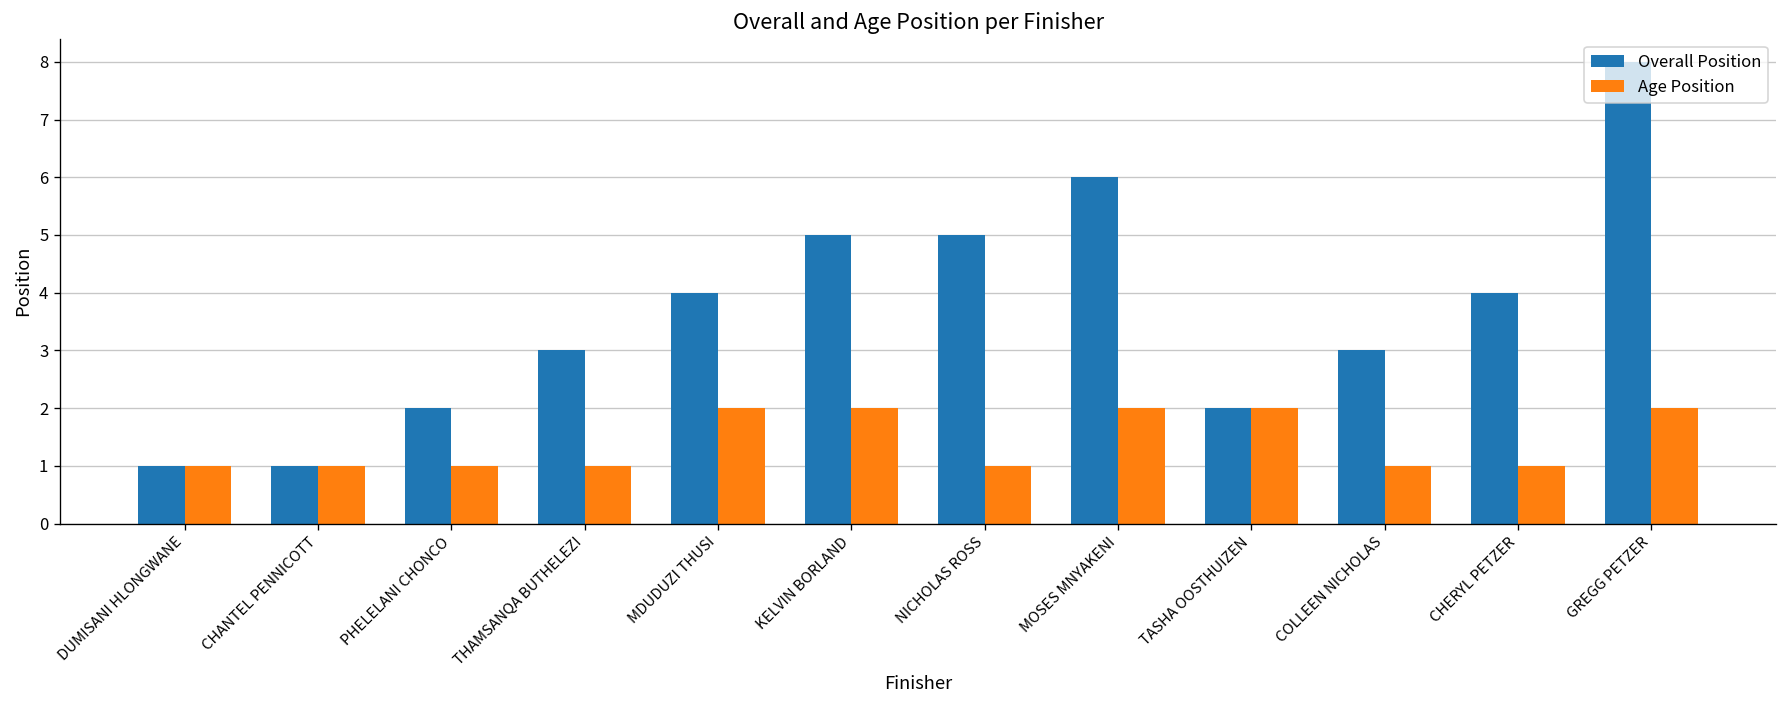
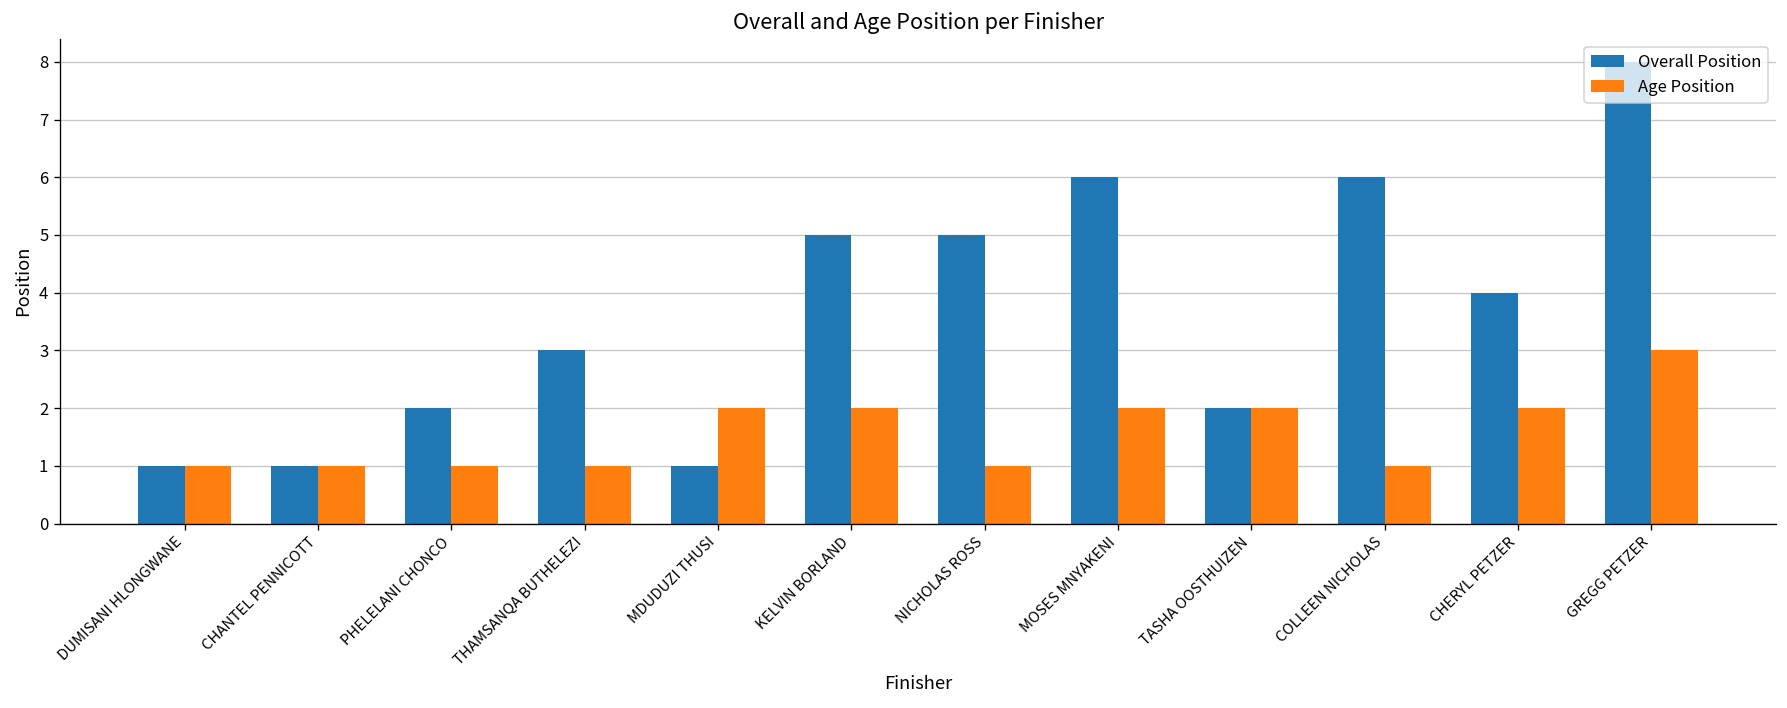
  {
    "Overall Position": {
      "DUMISANI HLONGWANE": 1,
      "CHANTEL PENNICOTT": 1,
      "PHELELANI CHONCO": 2,
      "THAMSANQA BUTHELEZI": 3,
-     "MDUDUZI THUSI": 4,
+     "MDUDUZI THUSI": 1,
      "KELVIN BORLAND": 5,
      "NICHOLAS ROSS": 5,
      "MOSES MNYAKENI": 6,
      "TASHA OOSTHUIZEN": 2,
-     "COLLEEN NICHOLAS": 3,
+     "COLLEEN NICHOLAS": 6,
      "CHERYL PETZER": 4
    },
    "Age Position": {
      "DUMISANI HLONGWANE": 1,
      "CHANTEL PENNICOTT": 1,
      "PHELELANI CHONCO": 1,
      "THAMSANQA BUTHELEZI": 1,
      "MDUDUZI THUSI": 2,
      "KELVIN BORLAND": 2,
      "NICHOLAS ROSS": 1,
      "MOSES MNYAKENI": 2,
      "TASHA OOSTHUIZEN": 2,
      "COLLEEN NICHOLAS": 1,
-     "CHERYL PETZER": 1,
-     "GREGG PETZER": 2
+     "CHERYL PETZER": 2,
+     "GREGG PETZER": 3
    }
  }
